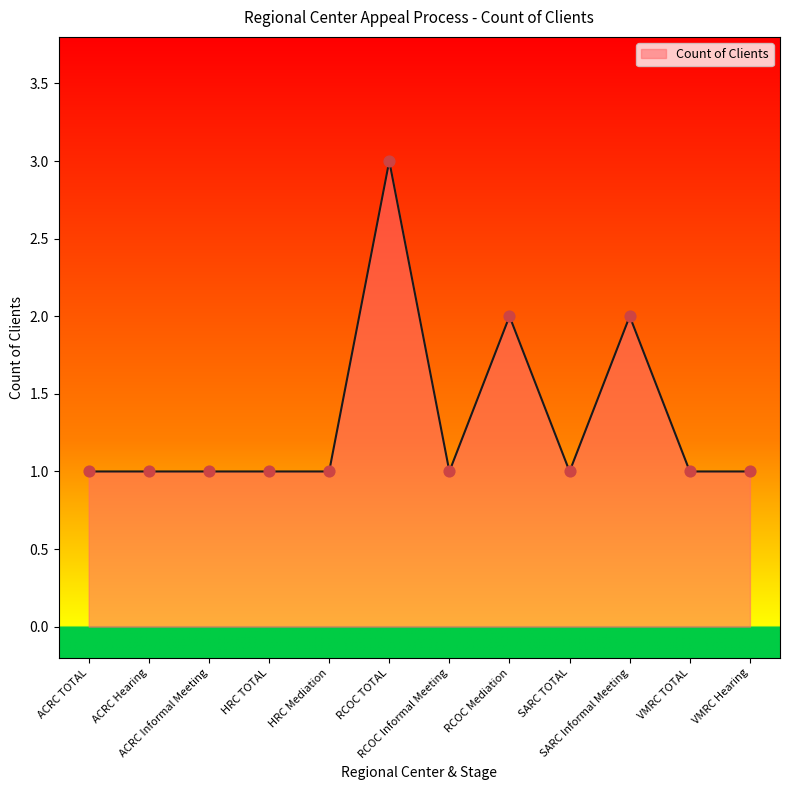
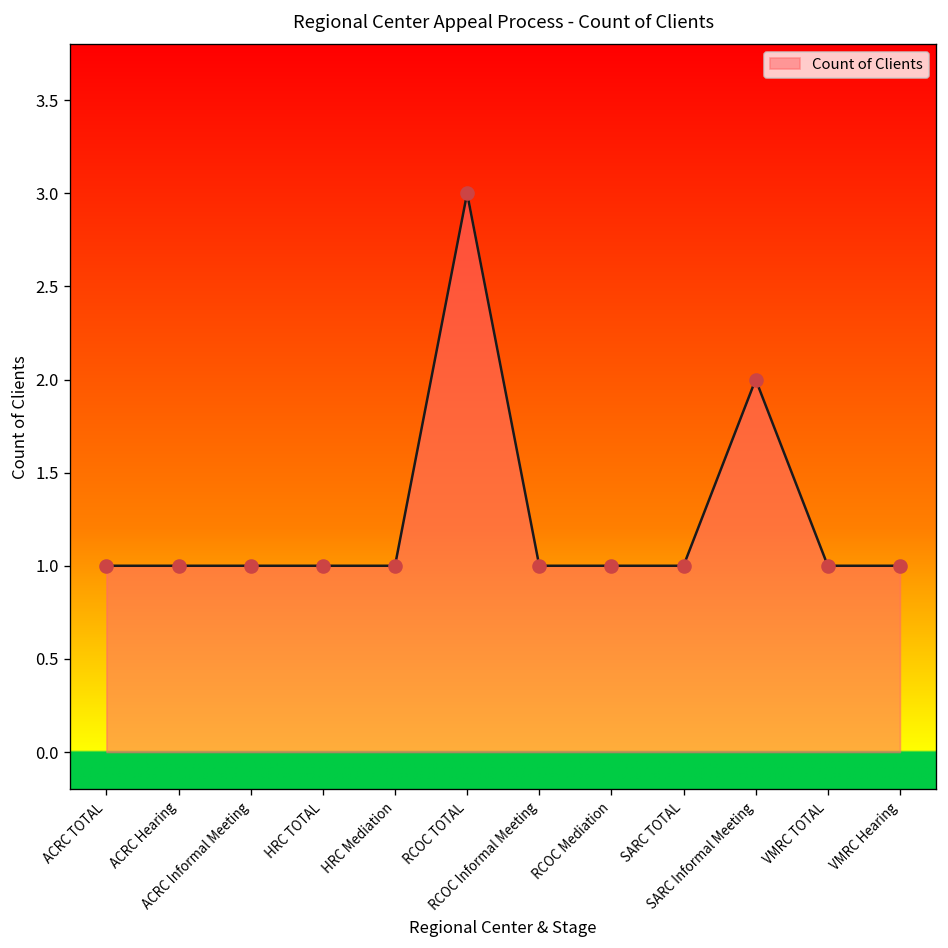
  {
    "ACRC TOTAL": 1,
    "ACRC Hearing": 1,
    "ACRC Informal Meeting": 1,
    "HRC TOTAL": 1,
    "HRC Mediation": 1,
    "RCOC TOTAL": 3,
    "RCOC Informal Meeting": 1,
-   "RCOC Mediation": 2,
+   "RCOC Mediation": 1,
    "SARC TOTAL": 1,
    "SARC Informal Meeting": 2,
    "VMRC TOTAL": 1,
    "VMRC Hearing": 1
  }
